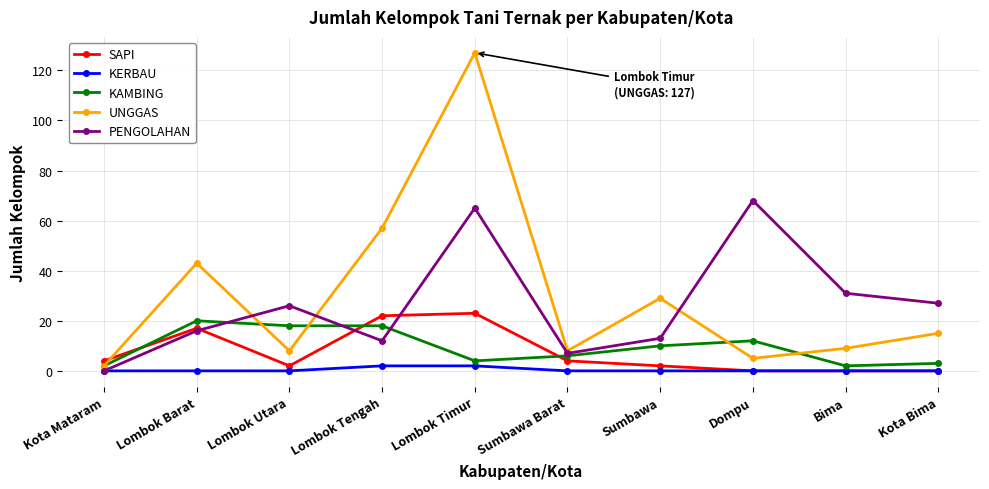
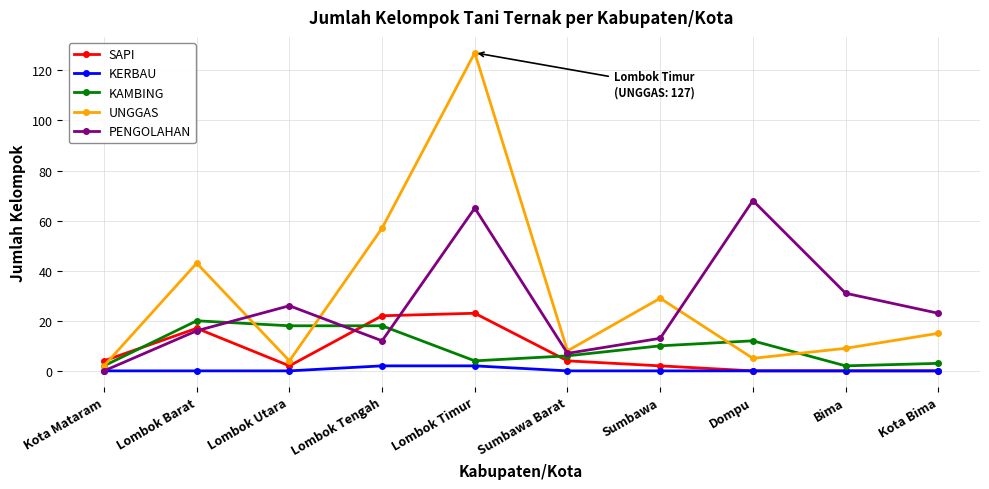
  {
    "SAPI": {
      "Kota Mataram": 4,
      "Lombok Utara": 2,
      "Lombok Tengah": 22,
      "Lombok Timur": 23,
      "Sumbawa Barat": 4,
      "Sumbawa": 2
    },
    "KERBAU": {
      "Lombok Barat": 0,
      "Lombok Utara": 0,
      "Lombok Tengah": 2,
      "Lombok Timur": 2,
      "Sumbawa Barat": 0,
      "Sumbawa": 0
    },
    "KAMBING": {
      "Lombok Barat": 20,
      "Lombok Utara": 18,
      "Lombok Tengah": 18,
      "Lombok Timur": 4,
      "Sumbawa": 10,
      "Dompu": 12,
      "Bima": 2,
      "Kota Bima": 3
    },
    "UNGGAS": {
      "Lombok Barat": 43,
-     "Lombok Utara": 8,
+     "Lombok Utara": 4,
      "Lombok Tengah": 57,
      "Sumbawa": 29,
      "Dompu": 5,
      "Bima": 9,
      "Kota Bima": 15
    },
    "PENGOLAHAN": {
      "Lombok Utara": 26,
      "Lombok Tengah": 12,
      "Lombok Timur": 65,
      "Sumbawa": 13,
      "Dompu": 68,
      "Bima": 31,
-     "Kota Bima": 27
+     "Kota Bima": 23
    }
  }
